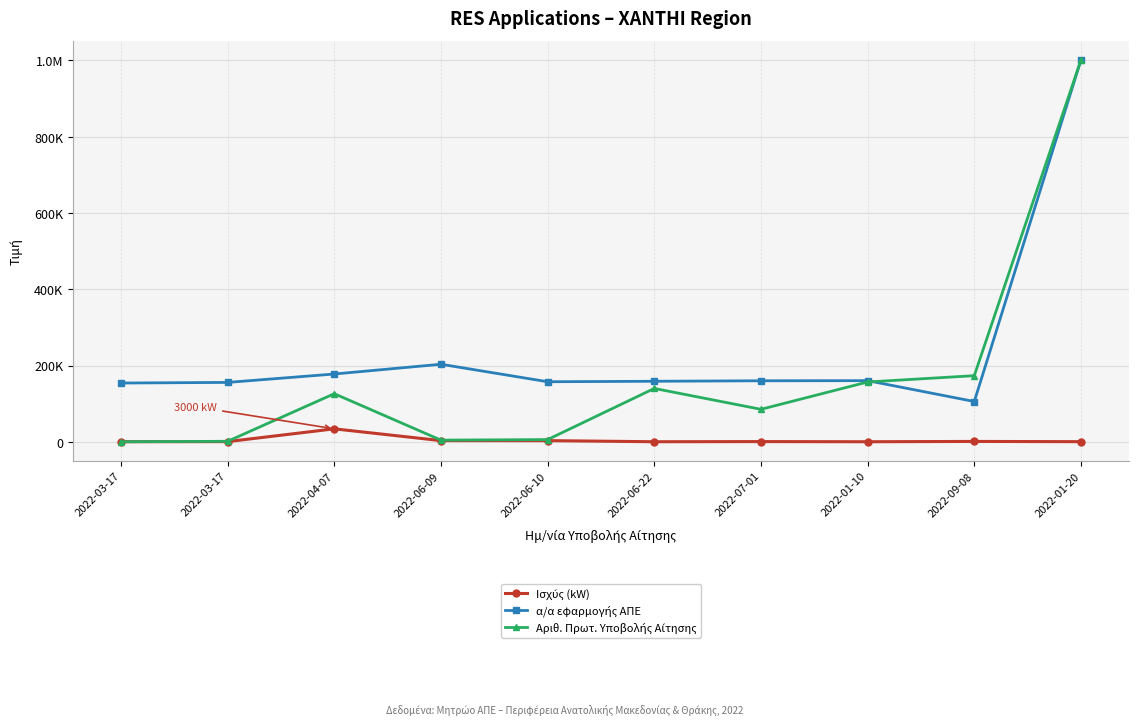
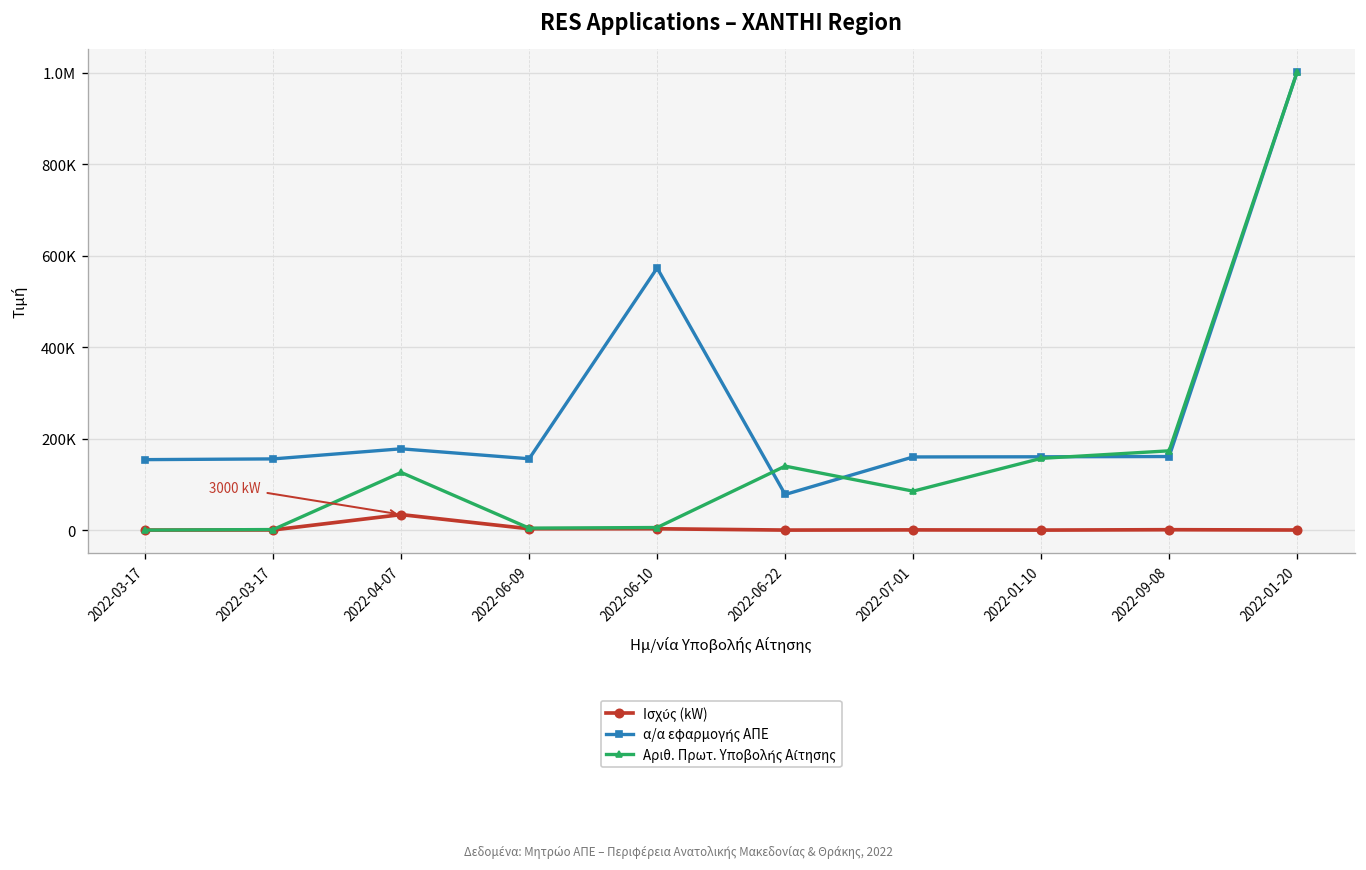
  {
    "Ισχύς (kW)": {
      "2022-06-22": 0,
      "2022-07-01": 0,
      "2022-01-10": 0,
      "2022-09-08": 0,
      "2022-01-20": 0
    },
    "α/α εφαρμογής ΑΠΕ": {
      "2022-04-07": 180000,
-     "2022-06-09": 200000,
-     "2022-06-10": 160000,
-     "2022-06-22": 160000,
+     "2022-06-09": 160000,
+     "2022-06-10": 570000,
+     "2022-06-22": 80000,
      "2022-07-01": 160000,
-     "2022-09-08": 110000
+     "2022-09-08": 160000
    },
    "Αριθ. Πρωτ. Υποβολής Αίτησης": {
      "2022-04-07": 130000,
      "2022-06-22": 140000,
      "2022-07-01": 90000,
      "2022-09-08": 170000
    }
  }
